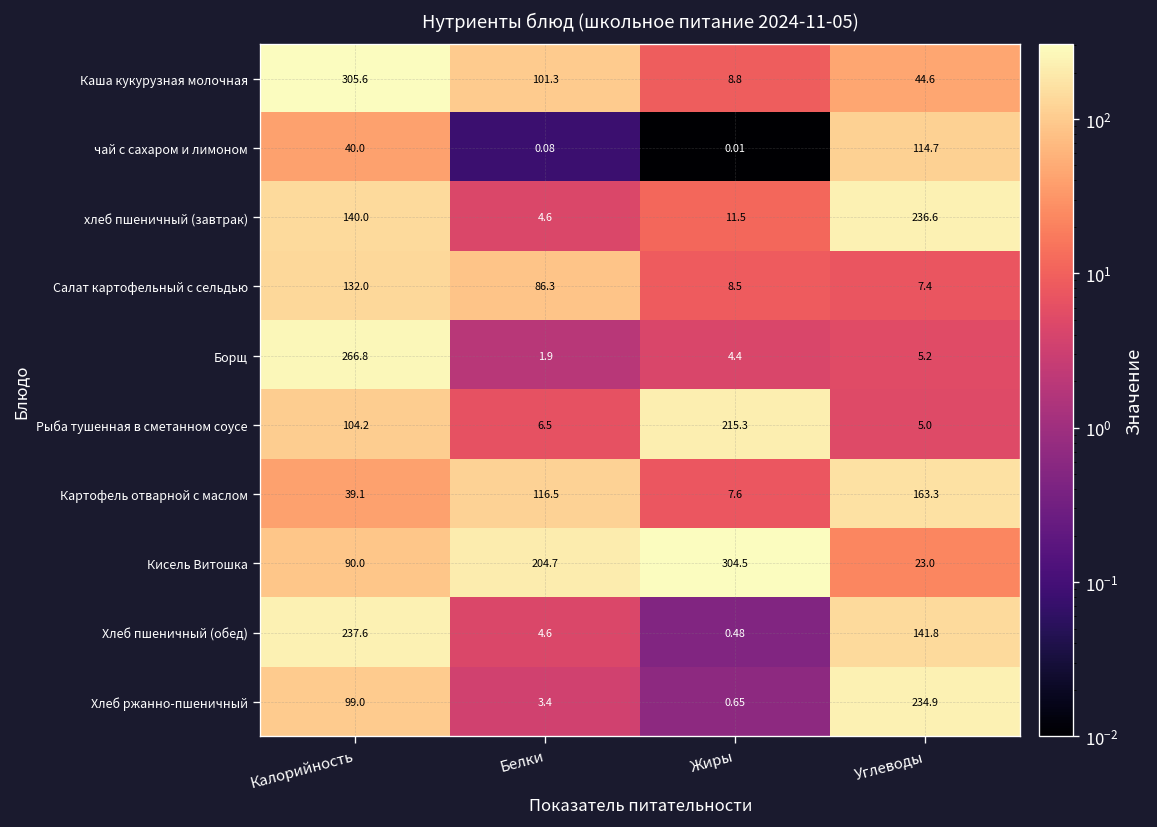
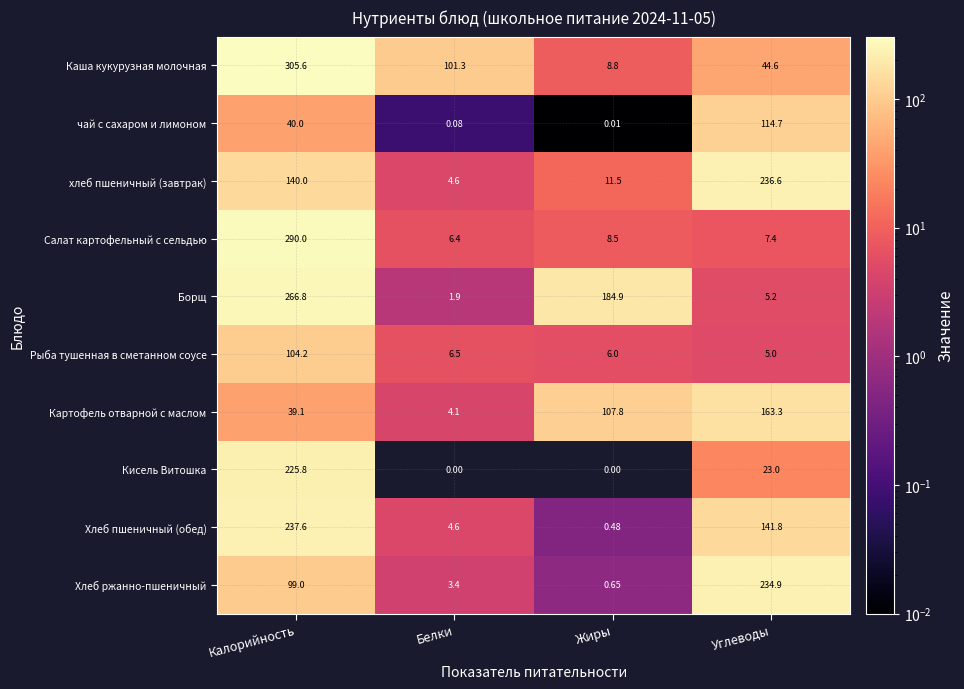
  {
    "Каша кукурузная молочная": {
      "Калорийность": 305.6,
      "Белки": 101.3,
      "Жиры": 8.8,
      "Углеводы": 44.6
    },
    "чай с сахаром и лимоном": {
      "Калорийность": 40.0,
      "Белки": 0.08,
      "Жиры": 0.01,
      "Углеводы": 114.7
    },
    "хлеб пшеничный (завтрак)": {
      "Калорийность": 140.0,
      "Белки": 4.6,
      "Жиры": 11.5,
      "Углеводы": 236.6
    },
    "Салат картофельный с сельдью": {
-     "Калорийность": 132.0,
-     "Белки": 86.3,
+     "Калорийность": 290.0,
+     "Белки": 6.4,
      "Жиры": 8.5,
      "Углеводы": 7.4
    },
    "Борщ": {
      "Калорийность": 266.8,
      "Белки": 1.9,
-     "Жиры": 4.4,
+     "Жиры": 184.9,
      "Углеводы": 5.2
    },
    "Рыба тушенная в сметанном соусе": {
      "Калорийность": 104.2,
      "Белки": 6.5,
-     "Жиры": 215.3,
+     "Жиры": 6.0,
      "Углеводы": 5.0
    },
    "Картофель отварной с маслом": {
      "Калорийность": 39.1,
-     "Белки": 116.5,
-     "Жиры": 7.6,
+     "Белки": 4.1,
+     "Жиры": 107.8,
      "Углеводы": 163.3
    },
    "Кисель Витошка": {
-     "Калорийность": 90.0,
-     "Белки": 204.7,
-     "Жиры": 304.5,
+     "Калорийность": 225.8,
+     "Белки": 0.00,
+     "Жиры": 0.00,
      "Углеводы": 23.0
    },
    "Хлеб пшеничный (обед)": {
      "Калорийность": 237.6,
      "Белки": 4.6,
      "Жиры": 0.48,
      "Углеводы": 141.8
    },
    "Хлеб ржанно-пшеничный": {
      "Калорийность": 99.0,
      "Белки": 3.4,
      "Жиры": 0.65,
      "Углеводы": 234.9
    }
  }
